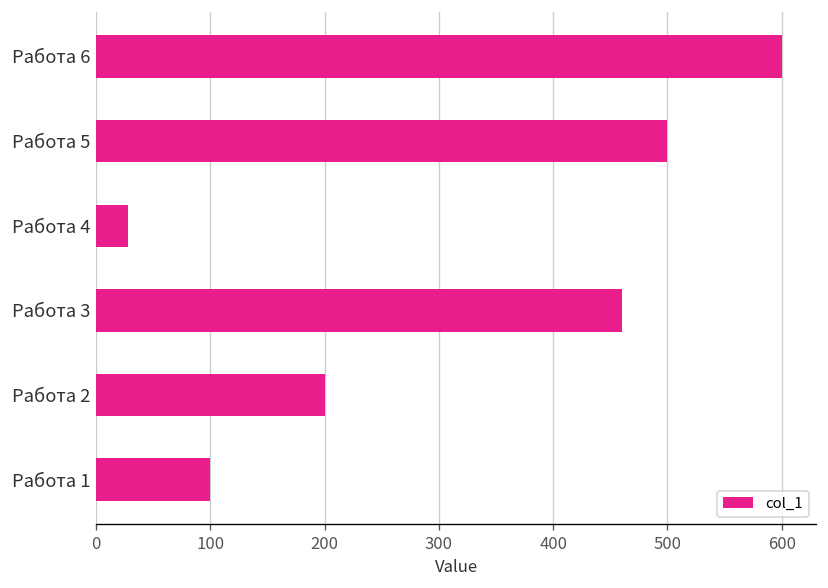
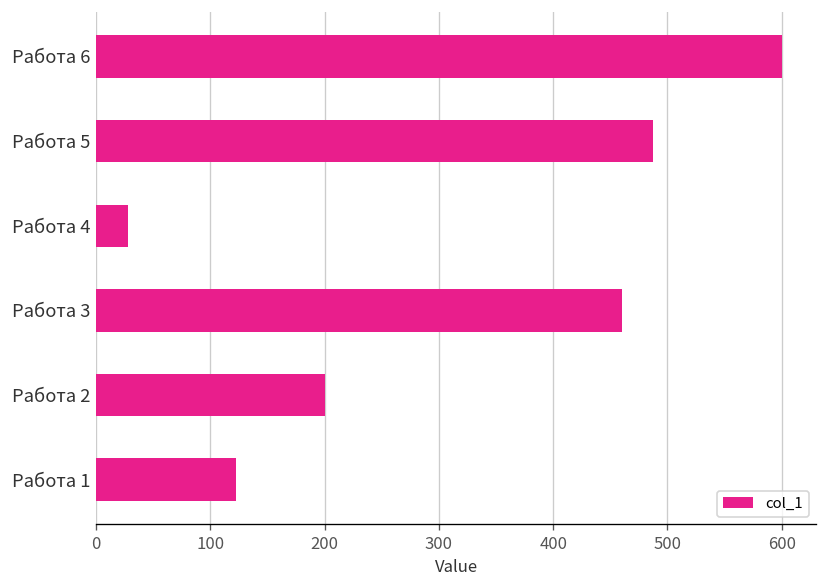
  {
    "Работа 6": 600,
-   "Работа 5": 500,
+   "Работа 5": 490,
    "Работа 4": 30,
    "Работа 3": 460,
    "Работа 2": 200,
-   "Работа 1": 100
+   "Работа 1": 120
  }
